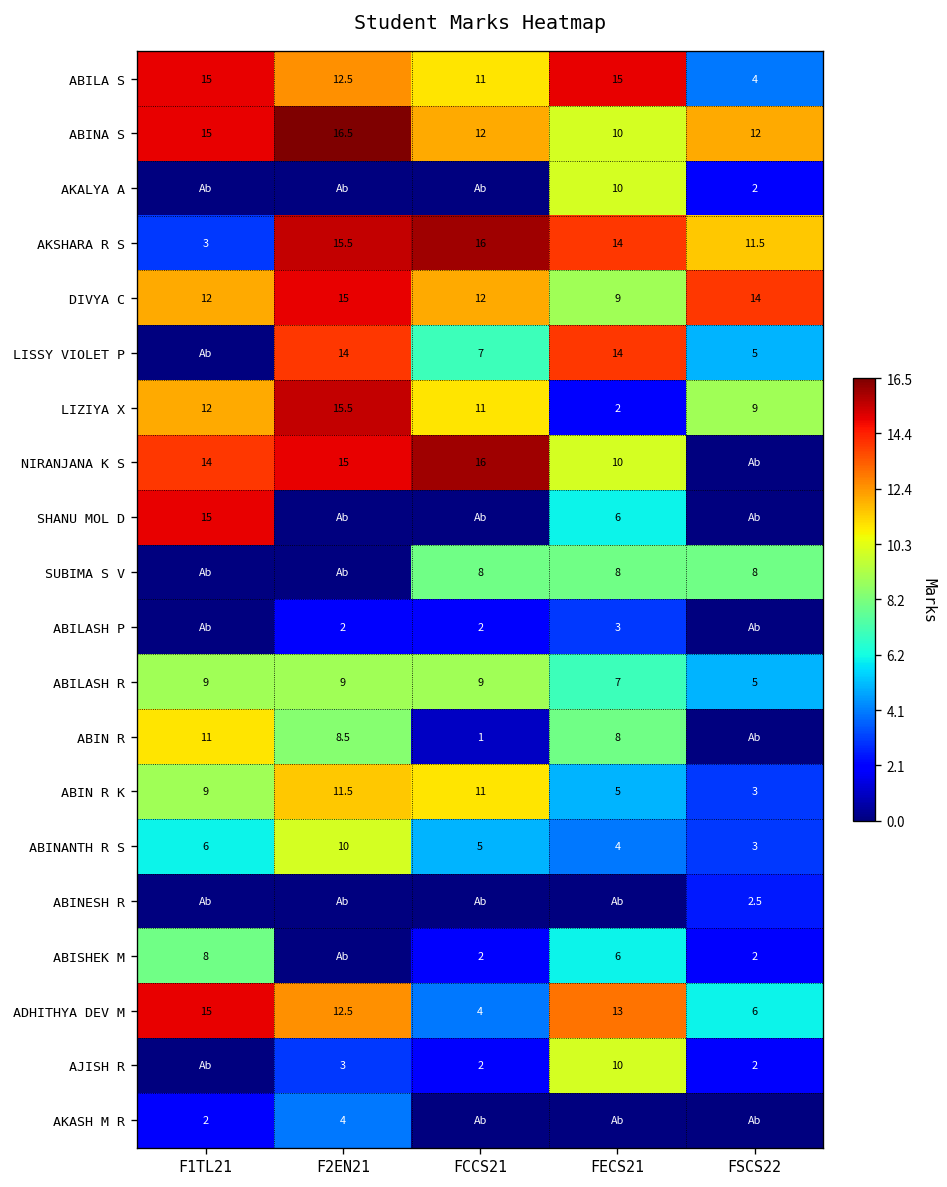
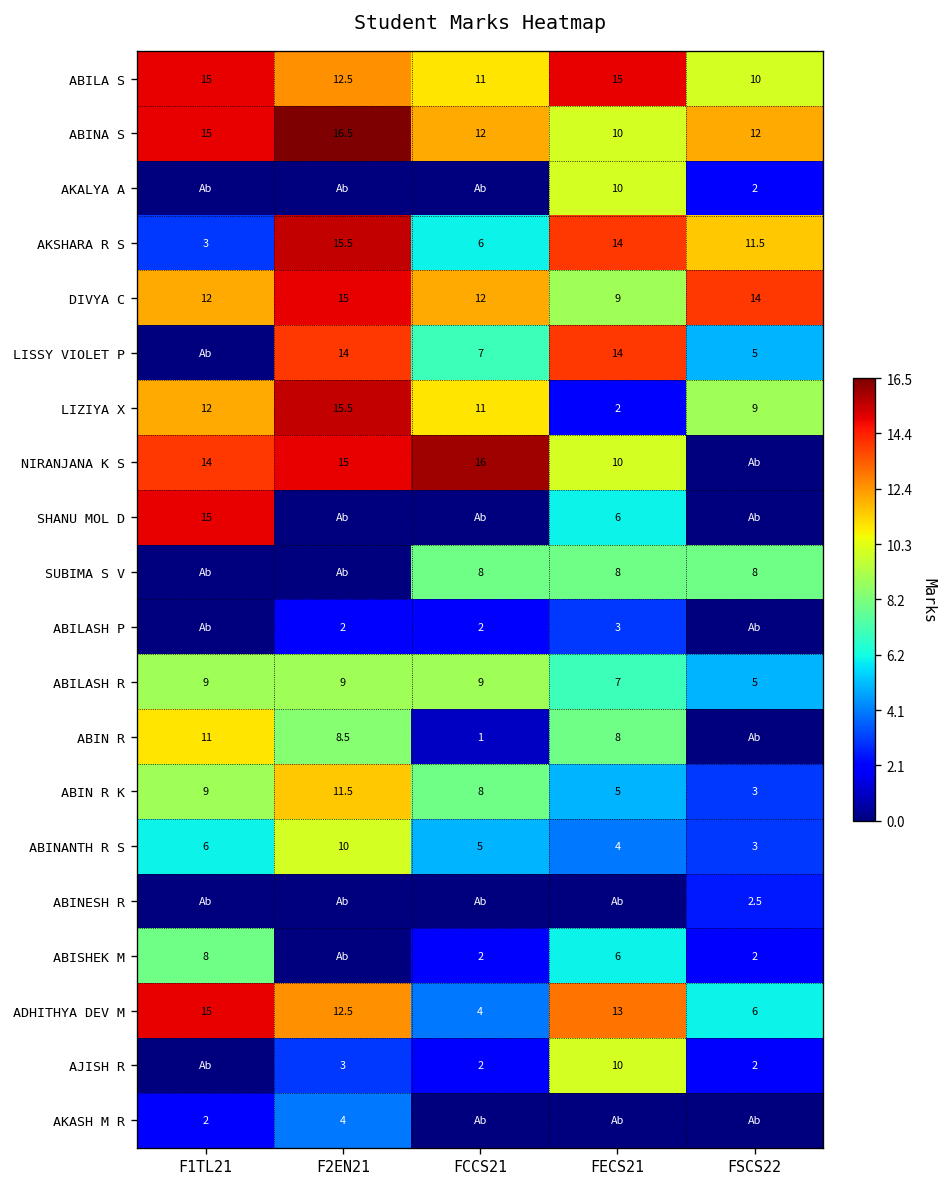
  {
    "ABILA S": {
      "F1TL21": 15,
      "F2EN21": 12.5,
      "FCCS21": 11,
      "FECS21": 15,
-     "FSCS22": 4
+     "FSCS22": 10
    },
    "ABINA S": {
      "F1TL21": 15,
      "F2EN21": 16.5,
      "FCCS21": 12,
      "FECS21": 10,
      "FSCS22": 12
    },
    "AKALYA A": {
      "FECS21": 10,
      "FSCS22": 2
    },
    "AKSHARA R S": {
      "F1TL21": 3,
      "F2EN21": 15.5,
-     "FCCS21": 16,
+     "FCCS21": 6,
      "FECS21": 14,
      "FSCS22": 11.5
    },
    "DIVYA C": {
      "F1TL21": 12,
      "F2EN21": 15,
      "FCCS21": 12,
      "FECS21": 9,
      "FSCS22": 14
    },
    "LISSY VIOLET P": {
      "F2EN21": 14,
      "FCCS21": 7,
      "FECS21": 14,
      "FSCS22": 5
    },
    "LIZIYA X": {
      "F1TL21": 12,
      "F2EN21": 15.5,
      "FCCS21": 11,
      "FECS21": 2,
      "FSCS22": 9
    },
    "NIRANJANA K S": {
      "F1TL21": 14,
      "F2EN21": 15,
      "FCCS21": 16,
      "FECS21": 10
    },
    "SHANU MOL D": {
      "F1TL21": 15,
      "FECS21": 6
    },
    "SUBIMA S V": {
      "FCCS21": 8,
      "FECS21": 8,
      "FSCS22": 8
    },
    "ABILASH P": {
      "F2EN21": 2,
      "FCCS21": 2,
      "FECS21": 3
    },
    "ABILASH R": {
      "F1TL21": 9,
      "F2EN21": 9,
      "FCCS21": 9,
      "FECS21": 7,
      "FSCS22": 5
    },
    "ABIN R": {
      "F1TL21": 11,
      "F2EN21": 8.5,
      "FCCS21": 1,
      "FECS21": 8
    },
    "ABIN R K": {
      "F1TL21": 9,
      "F2EN21": 11.5,
-     "FCCS21": 11,
+     "FCCS21": 8,
      "FECS21": 5,
      "FSCS22": 3
    },
    "ABINANTH R S": {
      "F1TL21": 6,
      "F2EN21": 10,
      "FCCS21": 5,
      "FECS21": 4,
      "FSCS22": 3
    },
    "ABINESH R": {
      "FSCS22": 2.5
    },
    "ABISHEK M": {
      "F1TL21": 8,
      "FCCS21": 2,
      "FECS21": 6,
      "FSCS22": 2
    },
    "ADHITHYA DEV M": {
      "F1TL21": 15,
      "F2EN21": 12.5,
      "FCCS21": 4,
      "FECS21": 13,
      "FSCS22": 6
    },
    "AJISH R": {
      "F2EN21": 3,
      "FCCS21": 2,
      "FECS21": 10,
      "FSCS22": 2
    },
    "AKASH M R": {
      "F1TL21": 2,
      "F2EN21": 4
    }
  }
